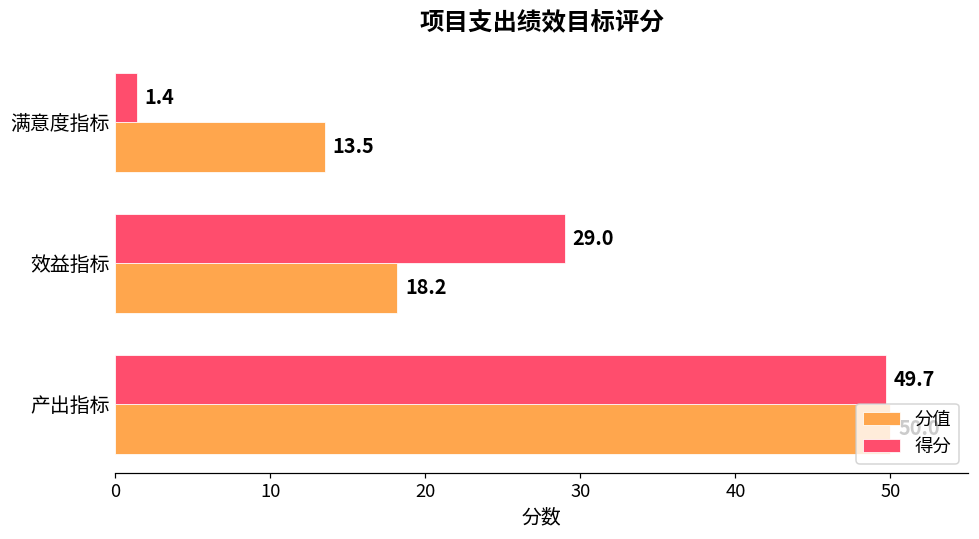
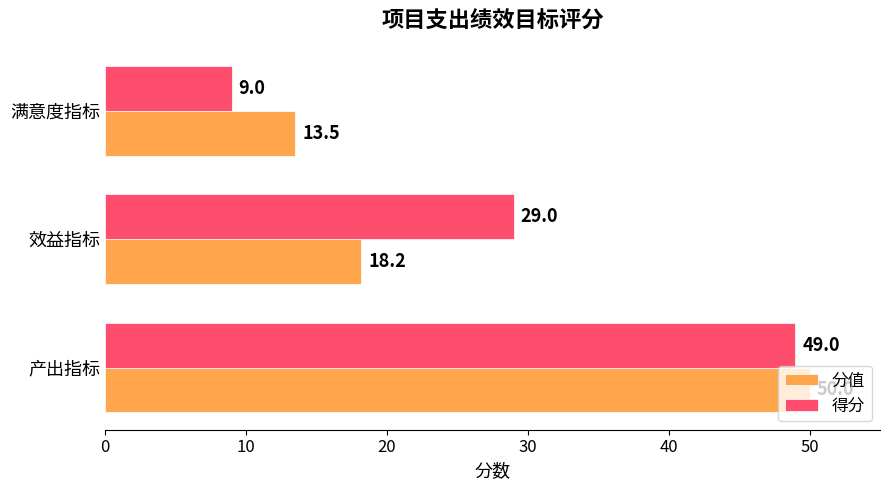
  {
    "分值": {
      "满意度指标": 13.5,
      "效益指标": 18.2
    },
    "得分": {
-     "满意度指标": 1.4,
+     "满意度指标": 9.0,
      "效益指标": 29.0,
-     "产出指标": 49.7
+     "产出指标": 49.0
    }
  }
